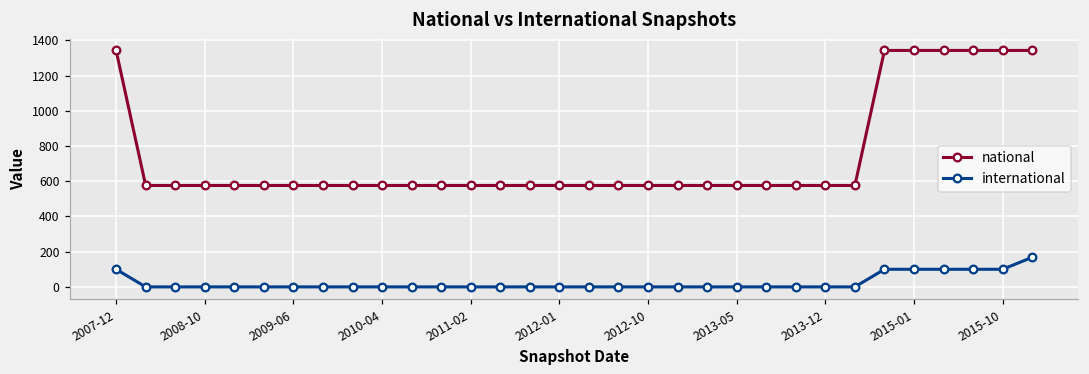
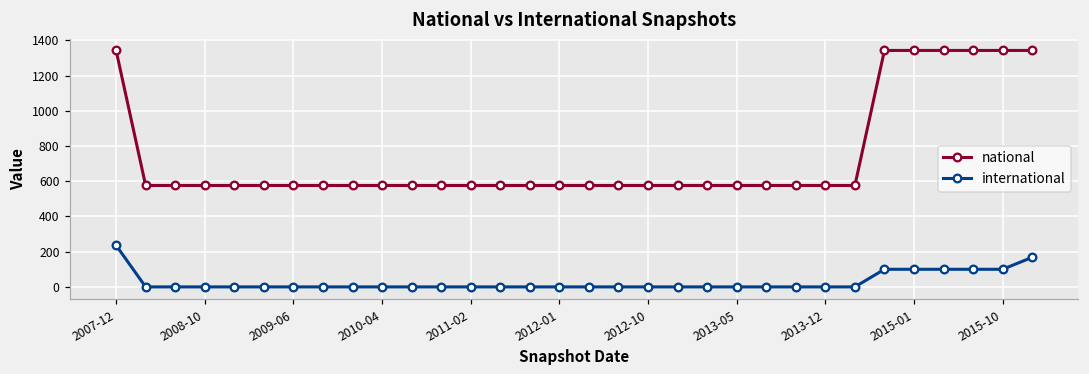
  {
    "national": {
      "2007-12": 1340,
      "2008-10": 580,
      "2009-06": 580,
      "2010-04": 580,
      "2011-02": 580,
      "2012-01": 580,
      "2012-10": 580,
      "2013-05": 580,
      "2013-12": 580,
      "2015-01": 1340,
      "2015-10": 1340
    },
    "international": {
-     "2007-12": 100,
+     "2007-12": 240,
      "2008-10": 0,
      "2009-06": 0,
      "2010-04": 0,
      "2011-02": 0,
      "2012-01": 0,
      "2012-10": 0,
      "2013-05": 0,
      "2013-12": 0,
      "2015-01": 100,
      "2015-10": 100
    }
  }
